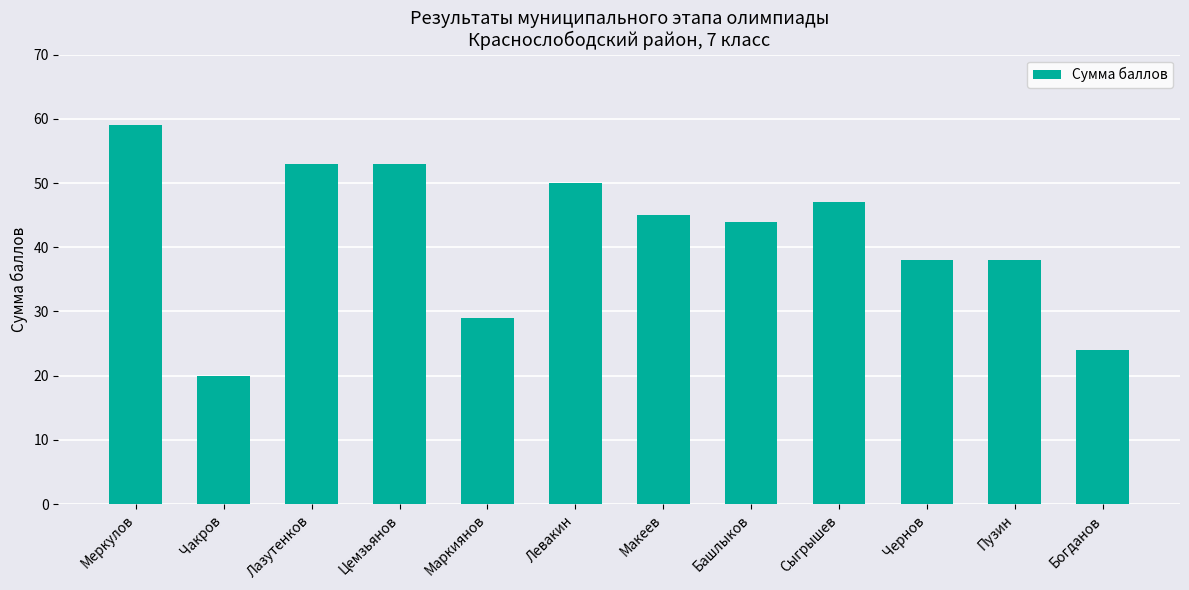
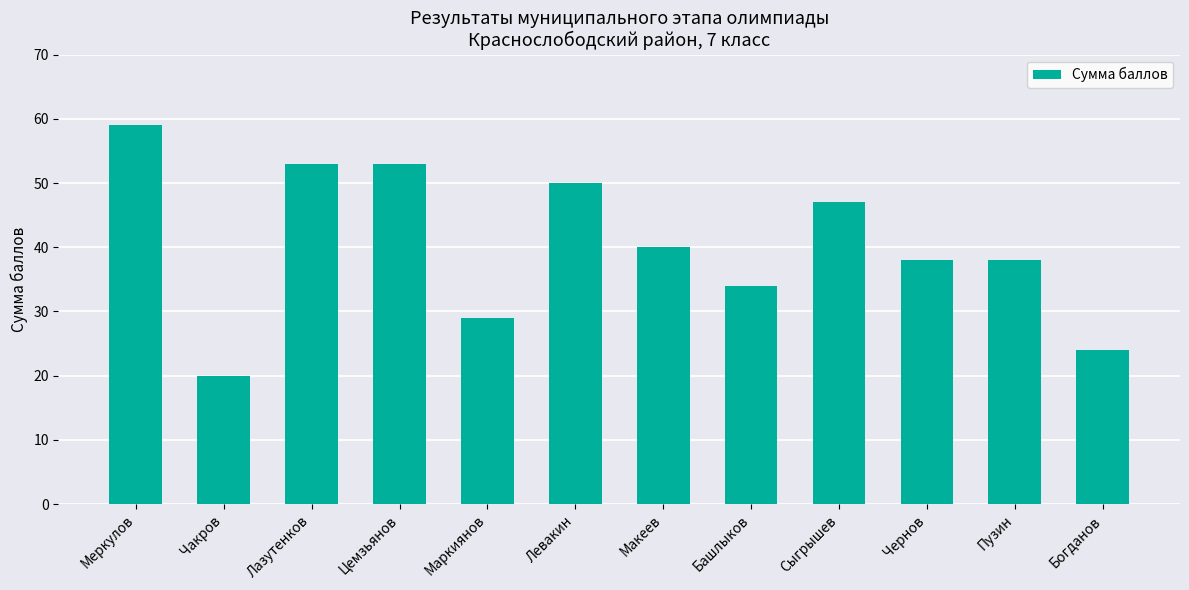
  {
    "Меркулов": 59,
    "Чакров": 20,
    "Лазутенков": 53,
    "Цемзьянов": 53,
    "Маркиянов": 29,
    "Левакин": 50,
-   "Макеев": 45,
-   "Башлыков": 44,
+   "Макеев": 40,
+   "Башлыков": 34,
    "Сыгрышев": 47,
    "Чернов": 38,
    "Пузин": 38,
    "Богданов": 24
  }
